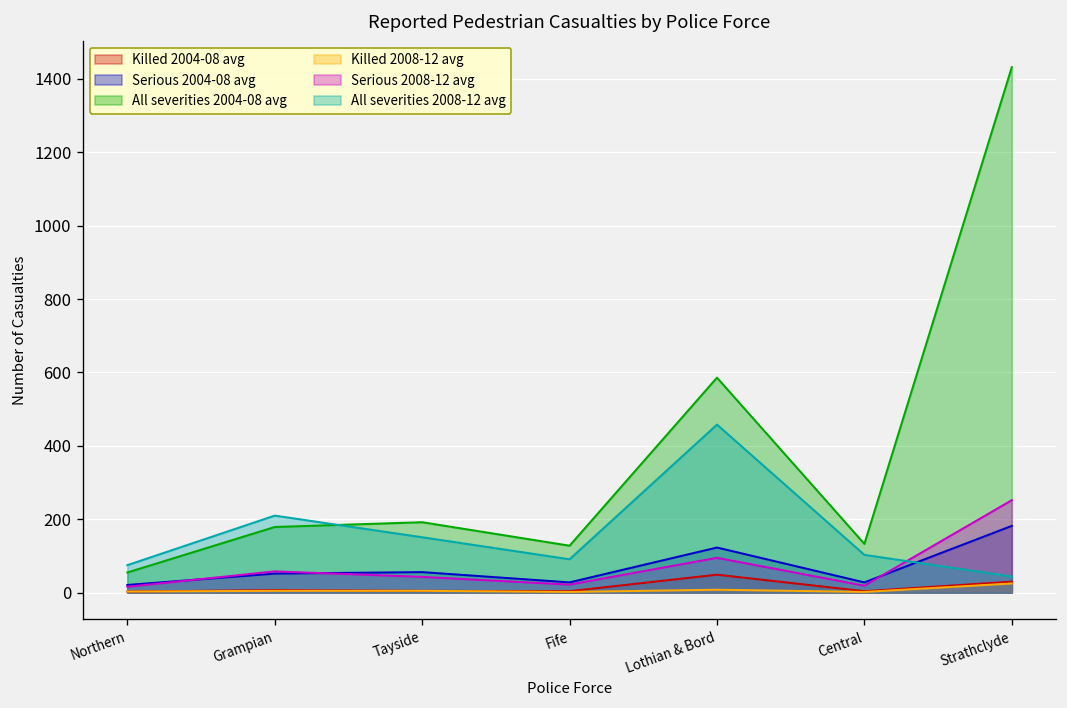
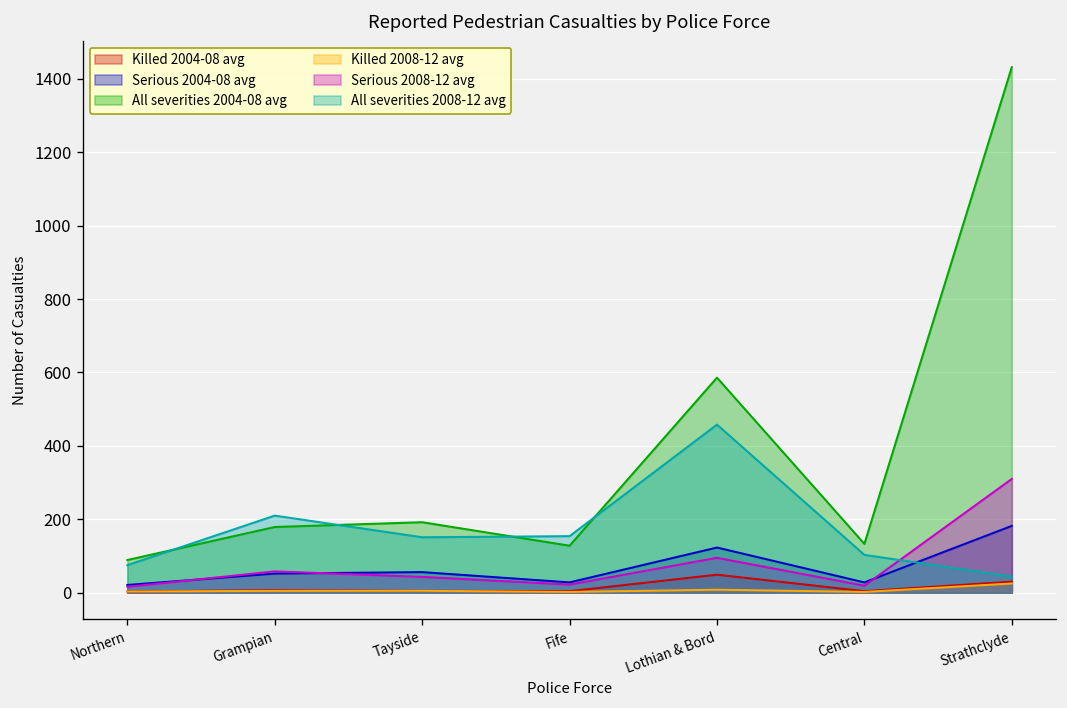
  {
    "Killed 2004-08 avg": {
      "Lothian & Bord": 50
    },
    "Serious 2004-08 avg": {
      "Tayside": 60,
      "Lothian & Bord": 120,
      "Central": 30,
      "Strathclyde": 180
    },
    "All severities 2004-08 avg": {
-     "Northern": 60,
+     "Northern": 90,
      "Grampian": 180,
      "Tayside": 190,
      "Fife": 130,
      "Lothian & Bord": 590,
      "Central": 130,
      "Strathclyde": 1430
    },
    "Killed 2008-12 avg": {
      "Lothian & Bord": 10
    },
    "Serious 2008-12 avg": {
      "Tayside": 40,
      "Lothian & Bord": 100,
      "Central": 20,
-     "Strathclyde": 250
+     "Strathclyde": 310
    },
    "All severities 2008-12 avg": {
      "Northern": 80,
      "Grampian": 210,
      "Tayside": 150,
-     "Fife": 90,
+     "Fife": 150,
      "Lothian & Bord": 460,
      "Central": 100,
      "Strathclyde": 40
    }
  }
